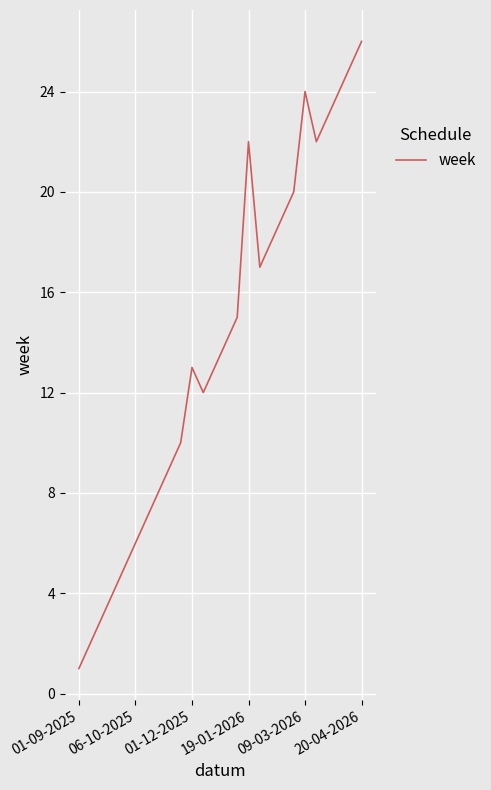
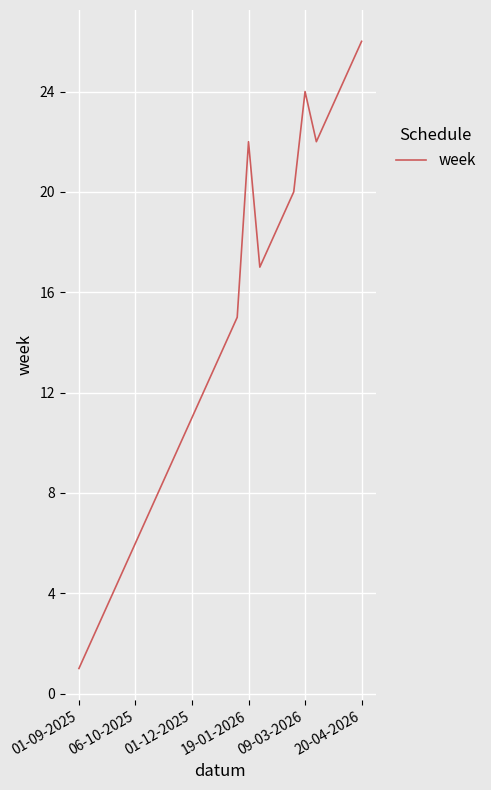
  {
    "01-09-2025": 1,
    "06-10-2025": 6,
-   "01-12-2025": 13,
+   "01-12-2025": 11,
    "19-01-2026": 22,
    "09-03-2026": 24,
    "20-04-2026": 26
  }
